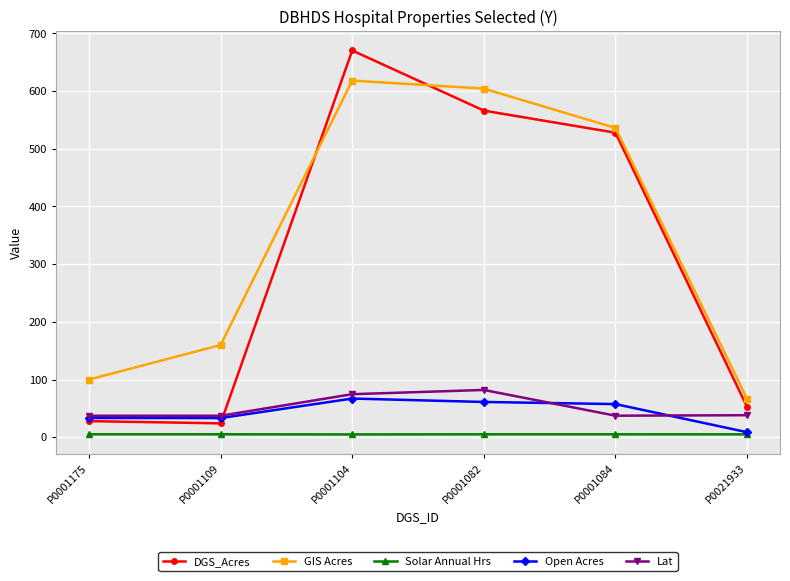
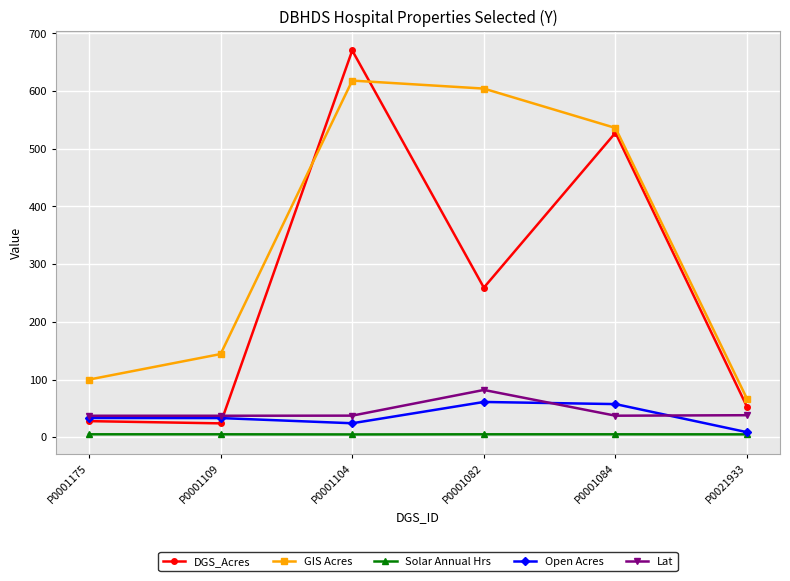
  {
    "DGS_Acres": {
      "P0001175": 30,
      "P0001109": 20,
      "P0001104": 670,
-     "P0001082": 570,
+     "P0001082": 260,
      "P0001084": 530,
      "P0021933": 50
    },
    "GIS Acres": {
      "P0001175": 100,
-     "P0001109": 160,
+     "P0001109": 140,
      "P0001104": 620,
      "P0001082": 600,
      "P0001084": 540,
      "P0021933": 70
    },
    "Solar Annual Hrs": {
      "P0001175": 10,
      "P0001109": 10,
      "P0001104": 0,
      "P0001082": 10,
      "P0001084": 10
    },
    "Open Acres": {
-     "P0001104": 70,
+     "P0001104": 20,
      "P0001082": 60,
      "P0001084": 60
    },
    "Lat": {
-     "P0001104": 70,
+     "P0001104": 40,
      "P0001082": 80,
      "P0001084": 40,
      "P0021933": 40
    }
  }
